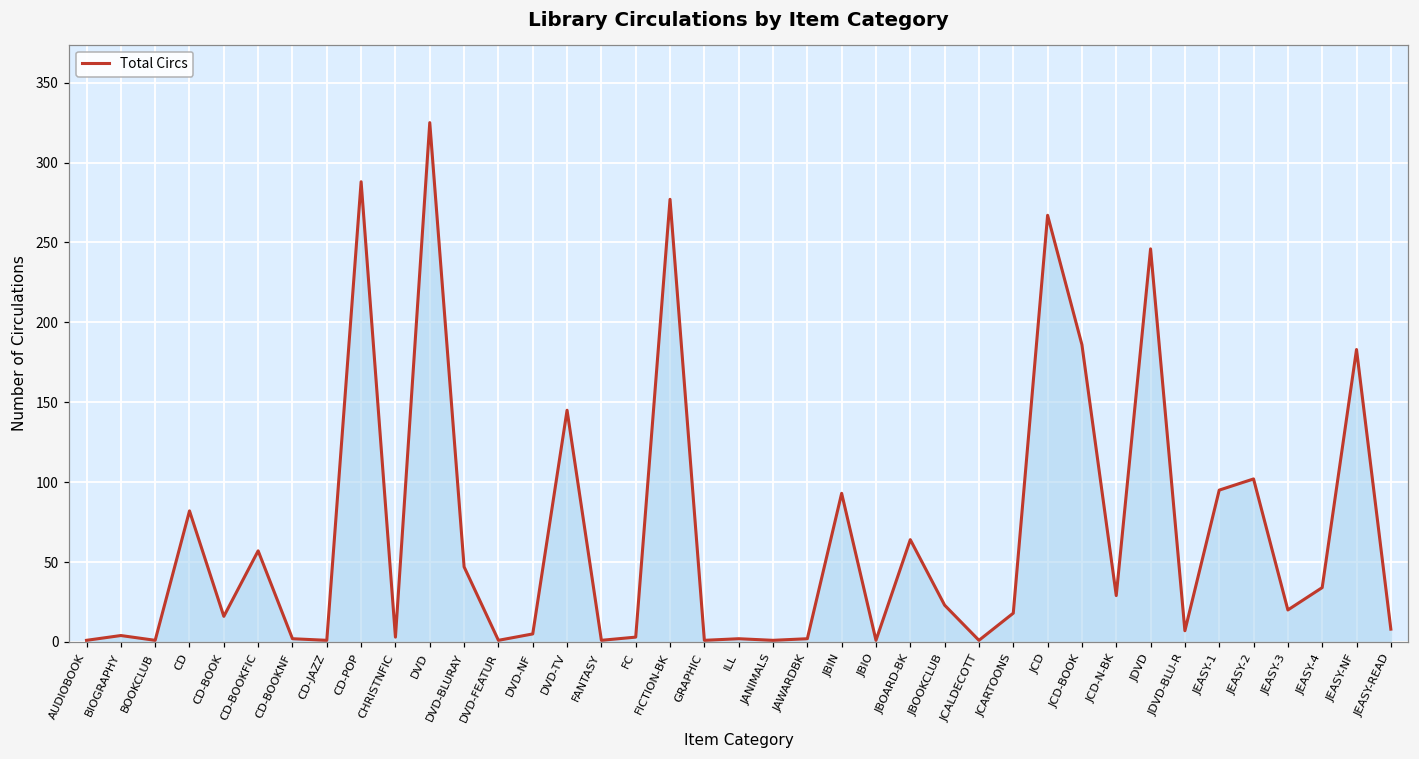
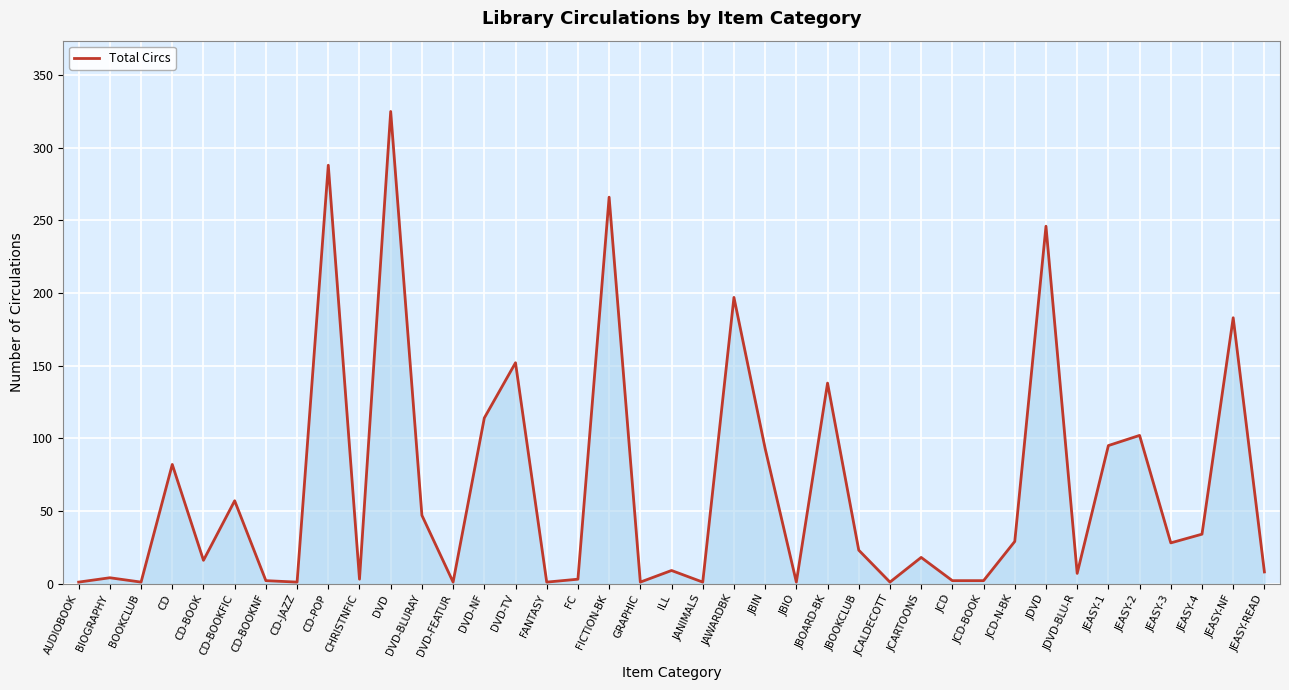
  {
    "AUDIOBOOK": 1,
    "BIOGRAPHY": 4,
    "BOOKCLUB": 1,
    "CD": 82,
    "CD-BOOK": 16,
    "CD-BOOKFIC": 57,
    "CD-BOOKNF": 2,
    "CD-JAZZ": 1,
    "CD-POP": 288,
    "CHRISTNFIC": 3,
    "DVD": 325,
    "DVD-BLURAY": 47,
    "DVD-FEATUR": 1,
-   "DVD-NF": 5,
-   "DVD-TV": 145,
+   "DVD-NF": 114,
+   "DVD-TV": 152,
    "FANTASY": 1,
    "FC": 3,
-   "FICTION-BK": 277,
+   "FICTION-BK": 266,
    "GRAPHIC": 1,
-   "ILL": 2,
+   "ILL": 9,
    "JANIMALS": 1,
-   "JAWARDBK": 2,
+   "JAWARDBK": 197,
    "JBIN": 93,
    "JBIO": 1,
-   "JBOARD-BK": 64,
+   "JBOARD-BK": 138,
    "JBOOKCLUB": 23,
    "JCALDECOTT": 1,
    "JCARTOONS": 18,
-   "JCD": 267,
-   "JCD-BOOK": 186,
+   "JCD": 2,
+   "JCD-BOOK": 2,
    "JCD-N-BK": 29,
    "JDVD": 246,
    "JDVD-BLU-R": 7,
    "JEASY-1": 95,
    "JEASY-2": 102,
-   "JEASY-3": 20,
+   "JEASY-3": 28,
    "JEASY-4": 34,
    "JEASY-NF": 183,
    "JEASY-READ": 8
  }
